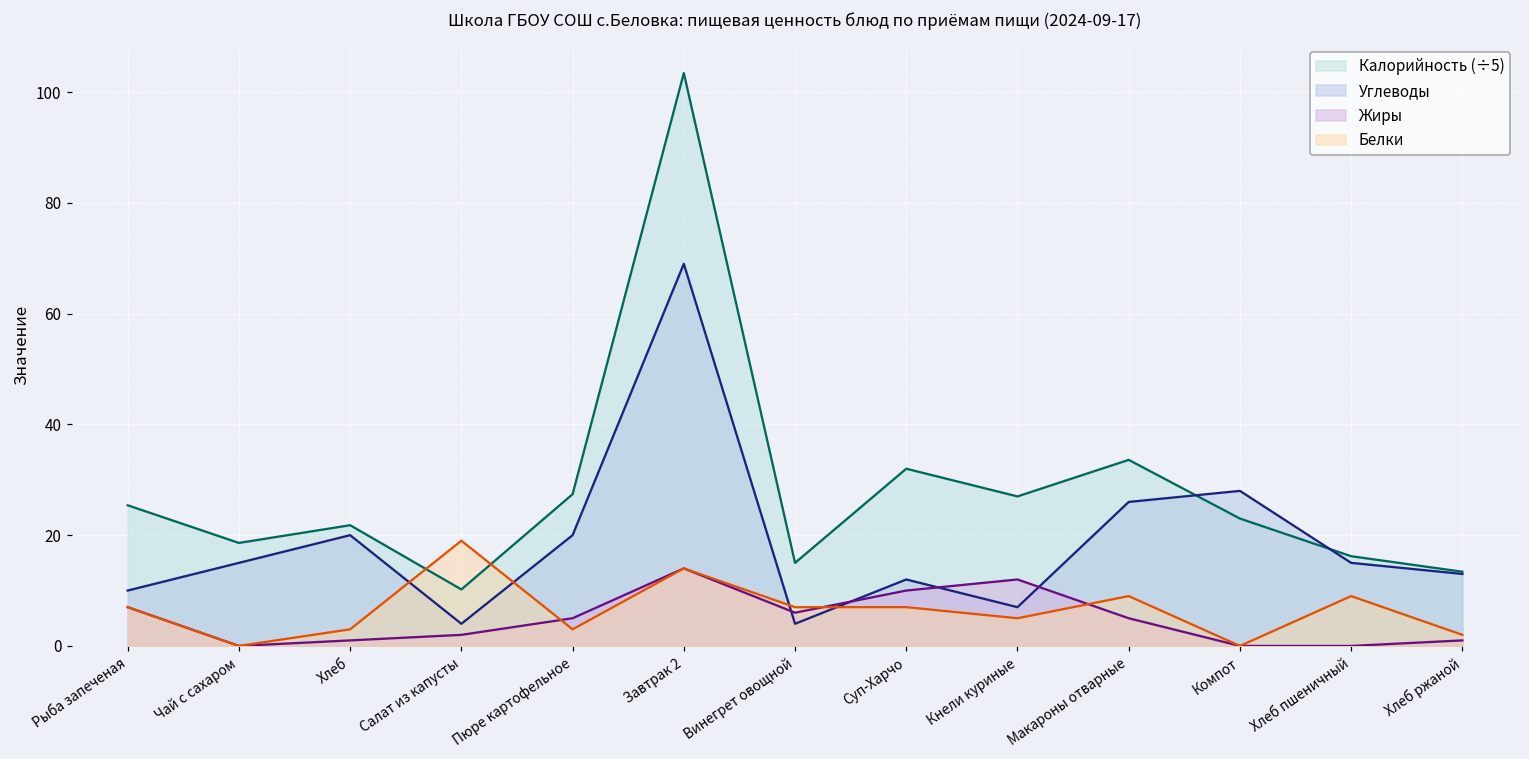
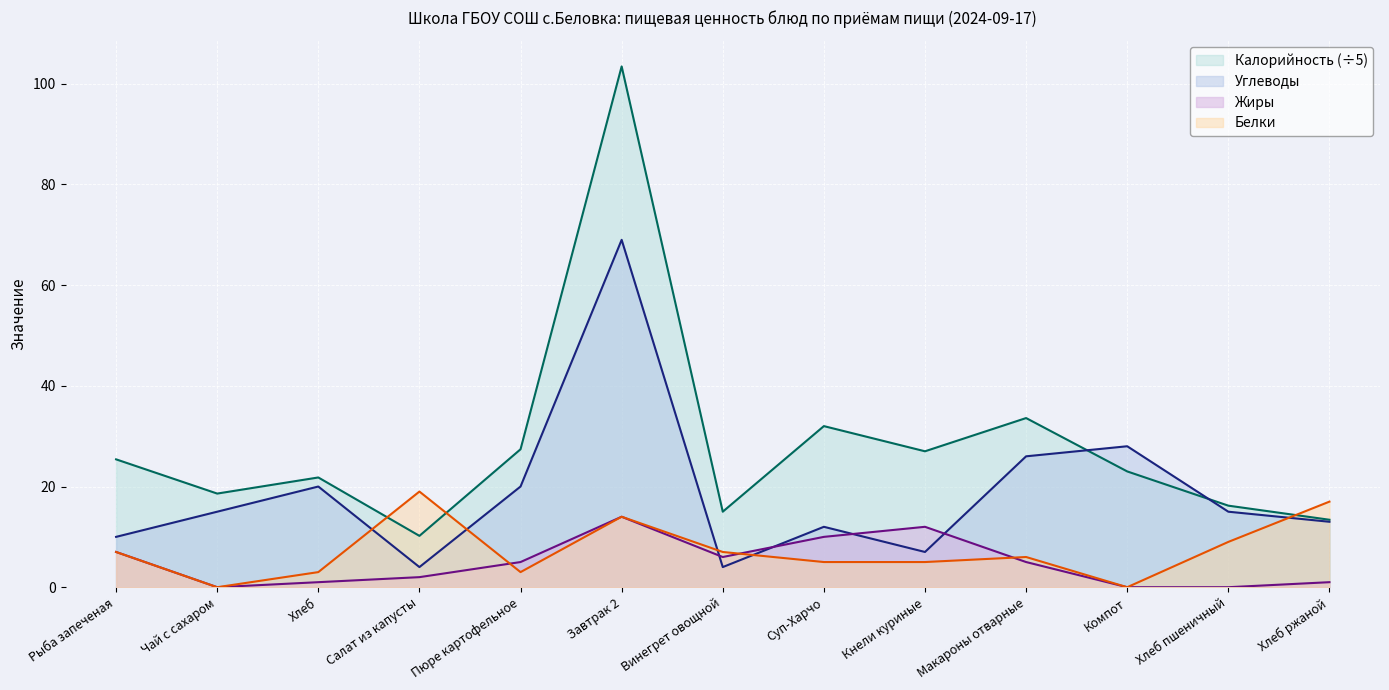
  {
    "Белки": {
      "Хлеб": 3,
      "Салат из капусты": 19,
      "Пюре картофельное": 3,
      "Винегрет овощной": 7,
-     "Суп-Харчо": 7,
+     "Суп-Харчо": 5,
      "Кнели куриные": 5,
-     "Макароны отварные": 9,
+     "Макароны отварные": 6,
      "Хлеб пшеничный": 9,
-     "Хлеб ржаной": 2
+     "Хлеб ржаной": 17
    }
  }
